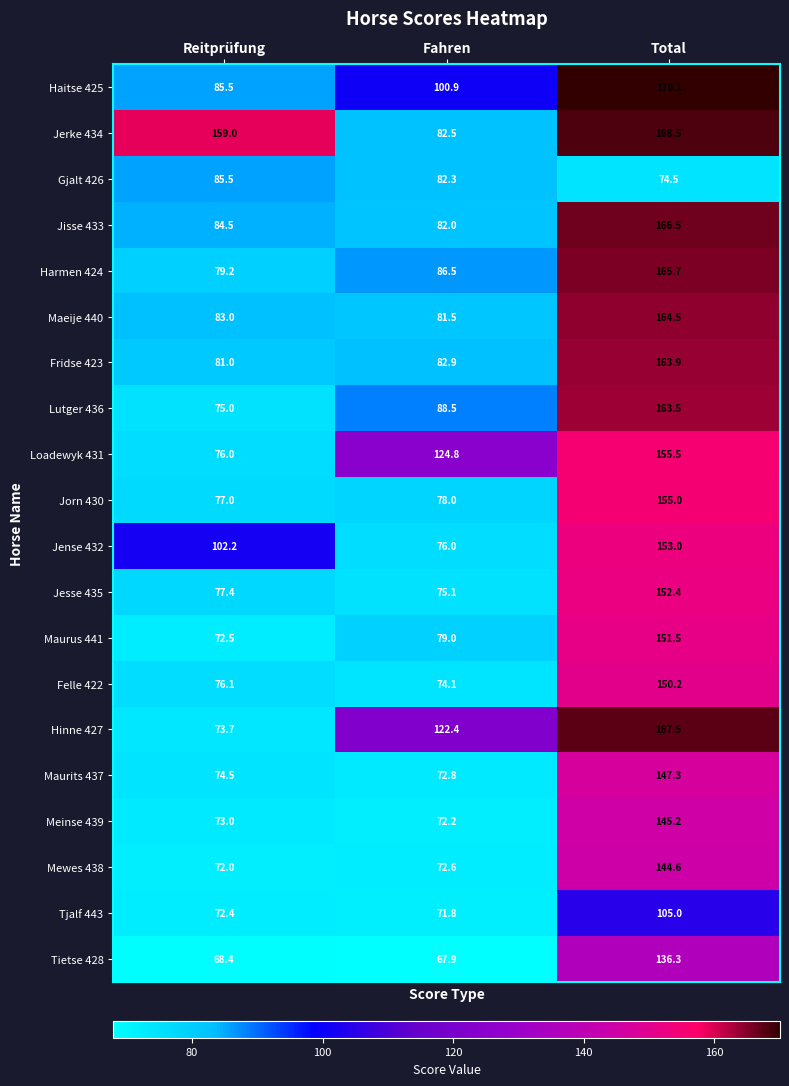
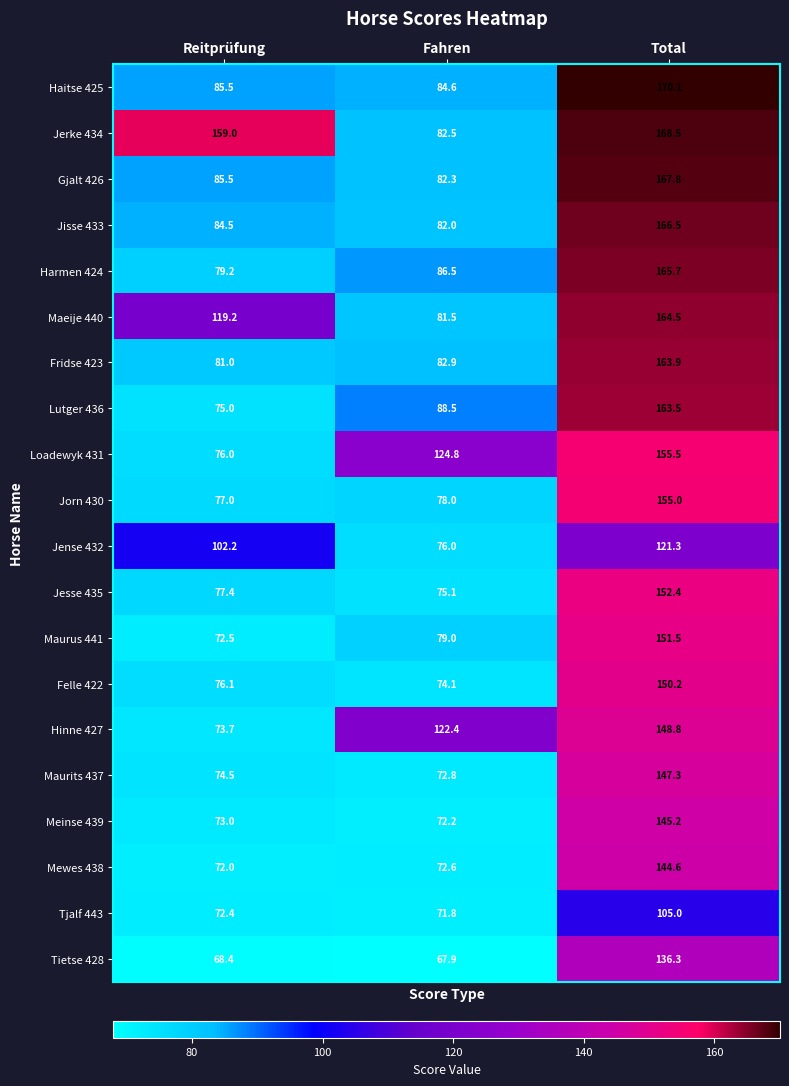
  {
    "Haitse 425": {
      "Reitprüfung": 85.5,
-     "Fahren": 100.9,
+     "Fahren": 84.6,
      "Total": 170.1
    },
    "Jerke 434": {
      "Reitprüfung": 159.0,
      "Fahren": 82.5,
      "Total": 168.5
    },
    "Gjalt 426": {
      "Reitprüfung": 85.5,
      "Fahren": 82.3,
-     "Total": 74.5
+     "Total": 167.8
    },
    "Jisse 433": {
      "Reitprüfung": 84.5,
      "Fahren": 82.0,
      "Total": 166.5
    },
    "Harmen 424": {
      "Reitprüfung": 79.2,
      "Fahren": 86.5,
      "Total": 165.7
    },
    "Maeije 440": {
-     "Reitprüfung": 83.0,
+     "Reitprüfung": 119.2,
      "Fahren": 81.5,
      "Total": 164.5
    },
    "Fridse 423": {
      "Reitprüfung": 81.0,
      "Fahren": 82.9,
      "Total": 163.9
    },
    "Lutger 436": {
      "Reitprüfung": 75.0,
      "Fahren": 88.5,
      "Total": 163.5
    },
    "Loadewyk 431": {
      "Reitprüfung": 76.0,
      "Fahren": 124.8,
      "Total": 155.5
    },
    "Jorn 430": {
      "Reitprüfung": 77.0,
      "Fahren": 78.0,
      "Total": 155.0
    },
    "Jense 432": {
      "Reitprüfung": 102.2,
      "Fahren": 76.0,
-     "Total": 153.0
+     "Total": 121.3
    },
    "Jesse 435": {
      "Reitprüfung": 77.4,
      "Fahren": 75.1,
      "Total": 152.4
    },
    "Maurus 441": {
      "Reitprüfung": 72.5,
      "Fahren": 79.0,
      "Total": 151.5
    },
    "Felle 422": {
      "Reitprüfung": 76.1,
      "Fahren": 74.1,
      "Total": 150.2
    },
    "Hinne 427": {
      "Reitprüfung": 73.7,
      "Fahren": 122.4,
-     "Total": 167.5
+     "Total": 148.8
    },
    "Maurits 437": {
      "Reitprüfung": 74.5,
      "Fahren": 72.8,
      "Total": 147.3
    },
    "Meinse 439": {
      "Reitprüfung": 73.0,
      "Fahren": 72.2,
      "Total": 145.2
    },
    "Mewes 438": {
      "Reitprüfung": 72.0,
      "Fahren": 72.6,
      "Total": 144.6
    },
    "Tjalf 443": {
      "Reitprüfung": 72.4,
      "Fahren": 71.8,
      "Total": 105.0
    },
    "Tietse 428": {
      "Reitprüfung": 68.4,
      "Fahren": 67.9,
      "Total": 136.3
    }
  }
